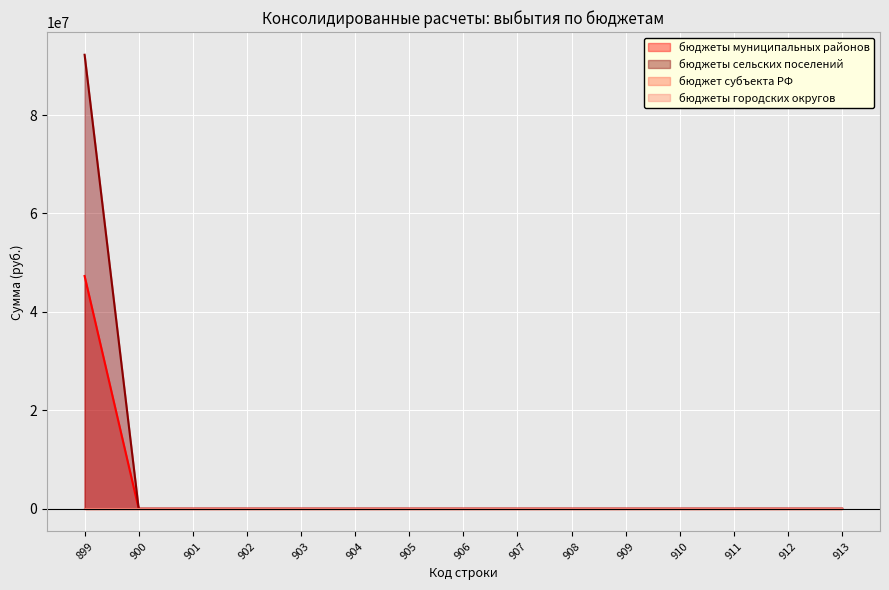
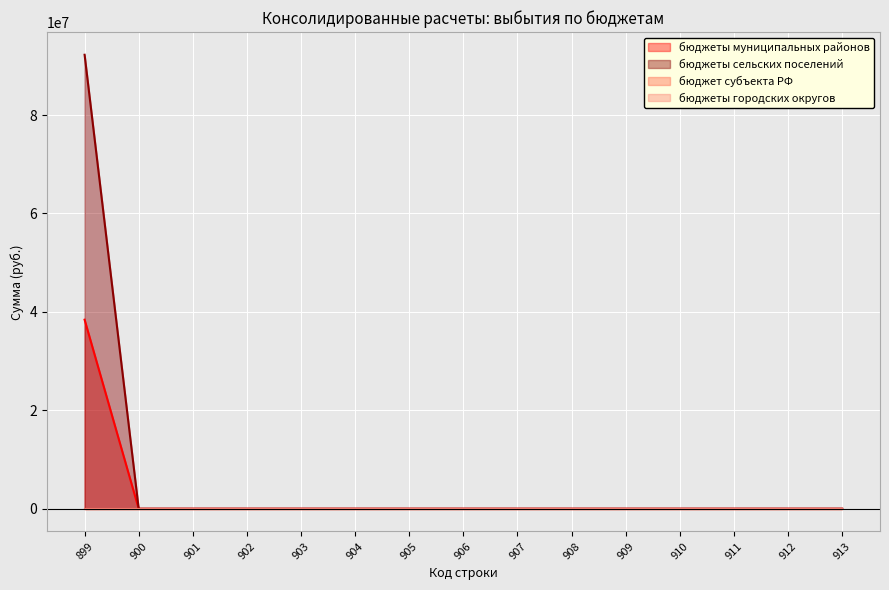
  {
    "бюджеты муниципальных районов": {
-     "899": 47000000
+     "899": 38000000
    },
    "бюджеты сельских поселений": {
      "899": 92000000
    },
    "бюджеты городских округов": {
      "899": 0
    }
  }
